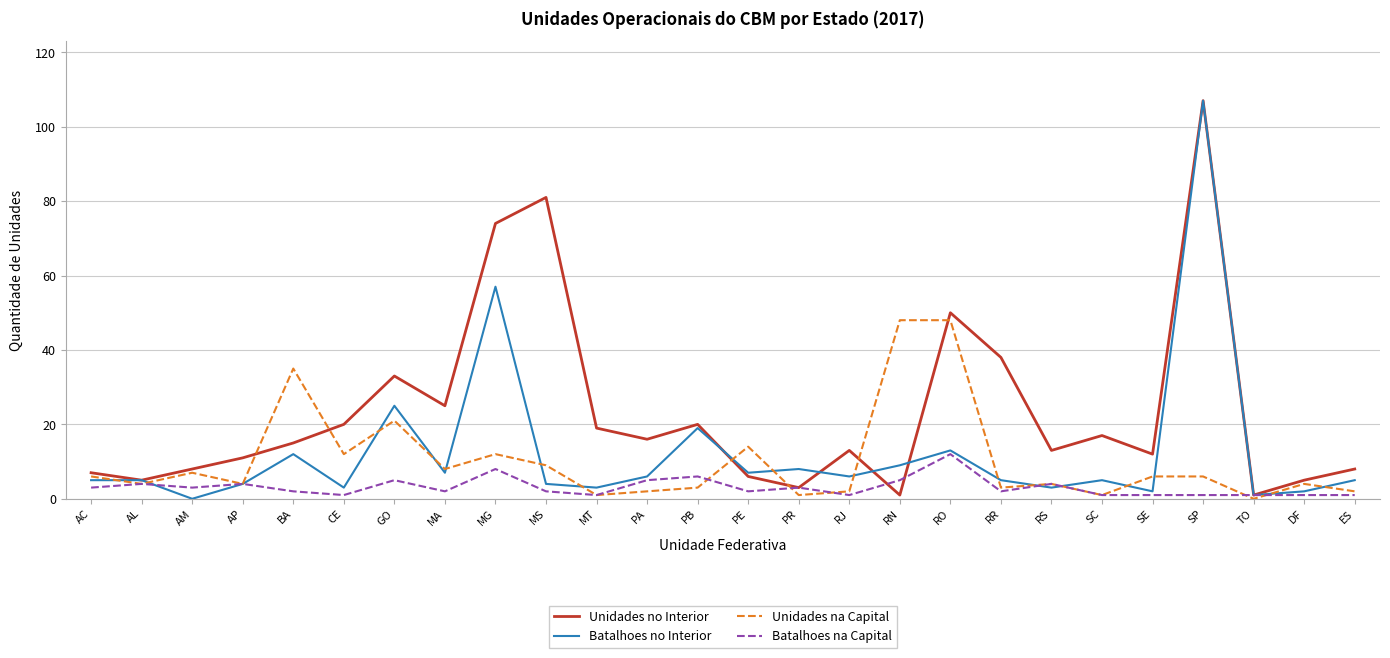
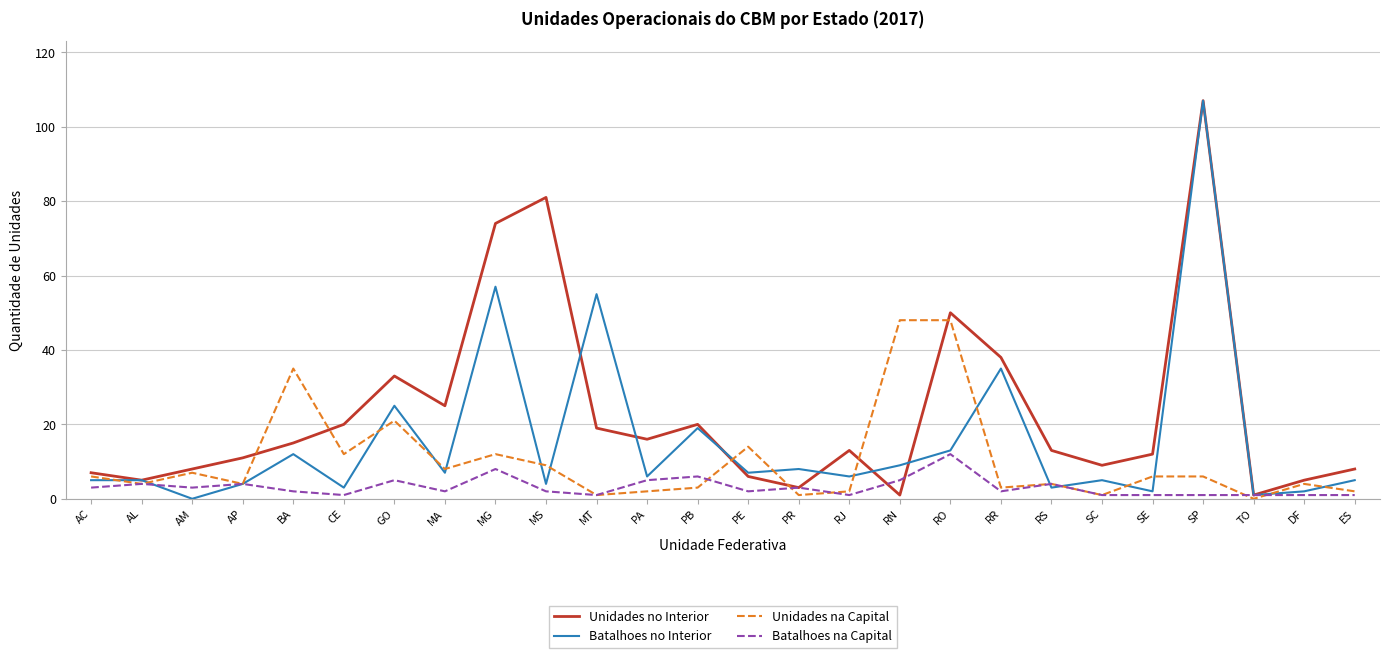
  {
    "Unidades no Interior": {
      "AC": 7,
      "AM": 8,
      "AP": 11,
      "BA": 15,
      "CE": 20,
      "GO": 33,
      "MA": 25,
      "MG": 74,
      "MS": 81,
      "MT": 19,
      "PA": 16,
      "PB": 20,
      "PE": 6,
      "RJ": 13,
      "RN": 1,
      "RO": 50,
      "RR": 38,
      "RS": 13,
-     "SC": 17,
+     "SC": 9,
      "SE": 12,
      "DF": 5,
      "ES": 8
    },
    "Batalhoes no Interior": {
      "AC": 5,
      "AM": 0,
      "BA": 12,
      "CE": 3,
      "GO": 25,
      "MA": 7,
      "MG": 57,
      "MS": 4,
-     "MT": 3,
+     "MT": 55,
      "PA": 6,
      "PB": 19,
      "PE": 7,
      "PR": 8,
      "RJ": 6,
      "RN": 9,
      "RO": 13,
-     "RR": 5,
+     "RR": 35,
      "RS": 3,
      "SC": 5,
      "SE": 2,
      "DF": 2,
      "ES": 5
    },
    "Unidades na Capital": {
      "AC": 6,
      "AM": 7,
      "BA": 35,
      "CE": 12,
      "GO": 21,
      "MA": 8,
      "MG": 12,
      "MS": 9,
      "PA": 2,
      "PB": 3,
      "PE": 14,
      "PR": 1,
      "RJ": 2,
      "RN": 48,
      "RO": 48,
      "RR": 3,
      "SE": 6,
      "SP": 6,
      "TO": 0,
      "DF": 4,
      "ES": 2
    },
    "Batalhoes na Capital": {
      "AC": 3,
      "AM": 3,
      "BA": 2,
      "CE": 1,
      "GO": 5,
      "MA": 2,
      "MG": 8,
      "MS": 2,
      "PA": 5,
      "PB": 6,
      "PE": 2,
      "RJ": 1,
      "RN": 5,
      "RO": 12,
      "RR": 2,
      "SE": 1,
      "SP": 1,
      "DF": 1,
      "ES": 1
    }
  }
